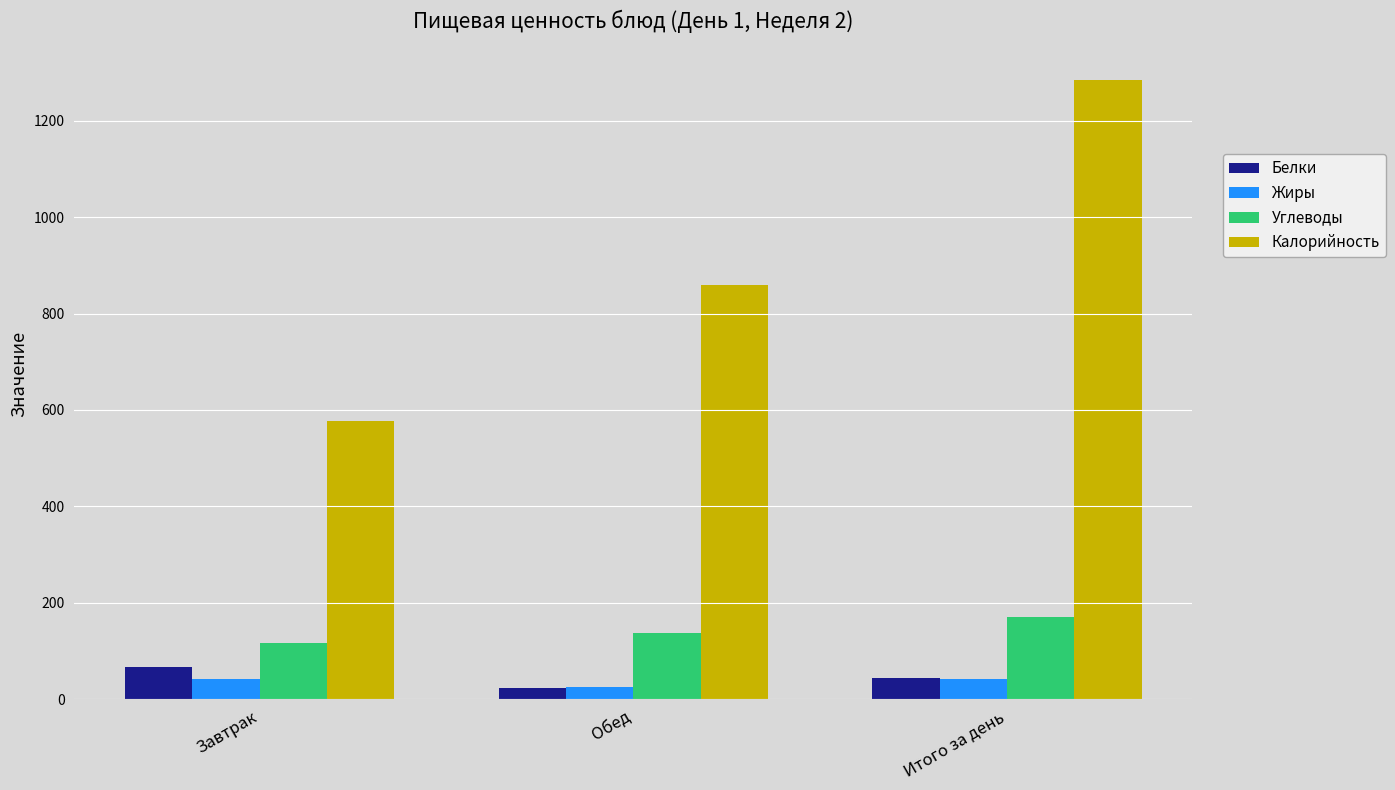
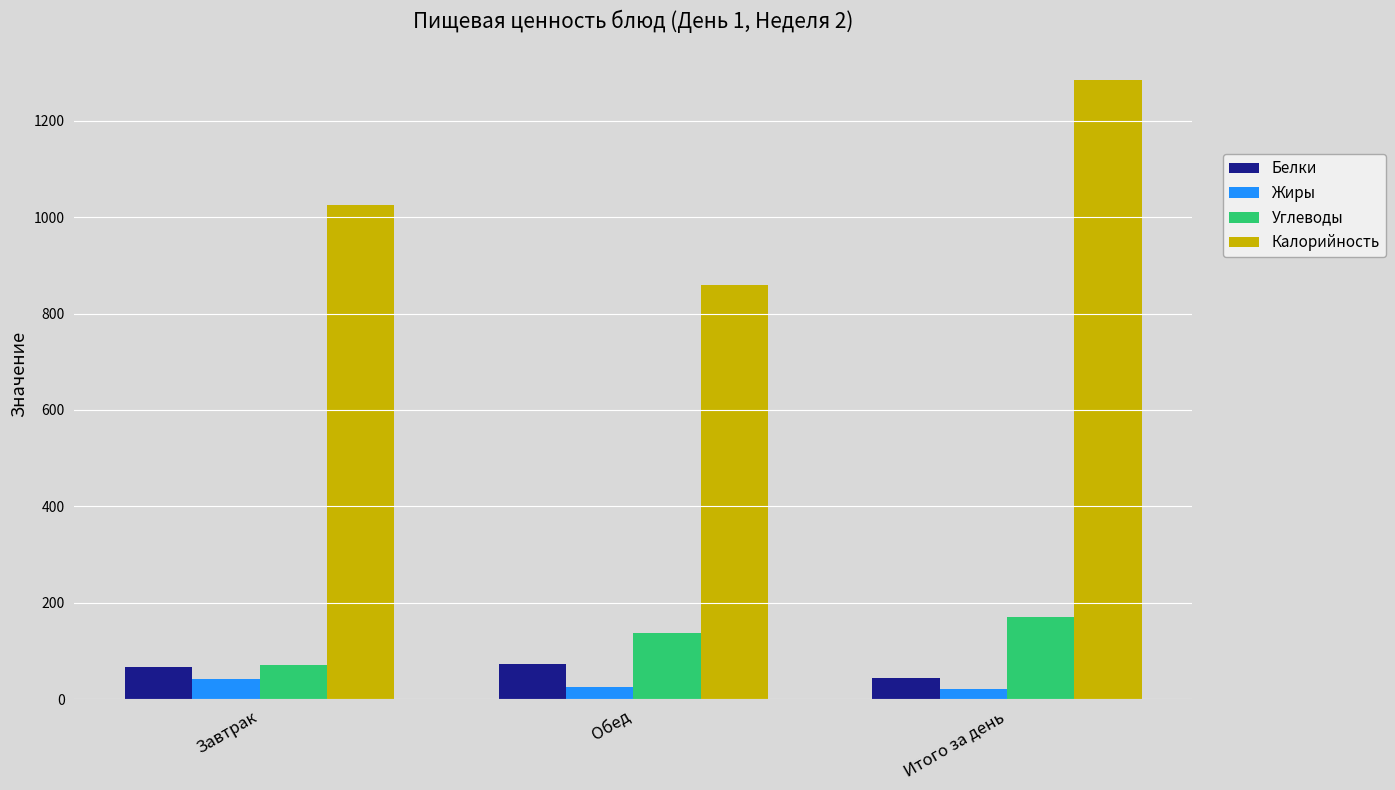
  {
    "Белки": {
      "Завтрак": 70,
-     "Обед": 20,
+     "Обед": 70,
      "Итого за день": 40
    },
    "Жиры": {
      "Завтрак": 40,
      "Обед": 30,
-     "Итого за день": 40
+     "Итого за день": 20
    },
    "Углеводы": {
-     "Завтрак": 120,
+     "Завтрак": 70,
      "Обед": 140,
      "Итого за день": 170
    },
    "Калорийность": {
-     "Завтрак": 580,
+     "Завтрак": 1030,
      "Обед": 860,
      "Итого за день": 1280
    }
  }
